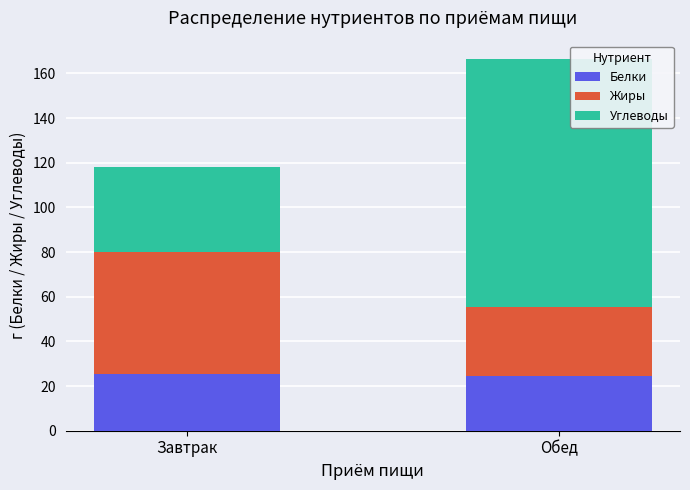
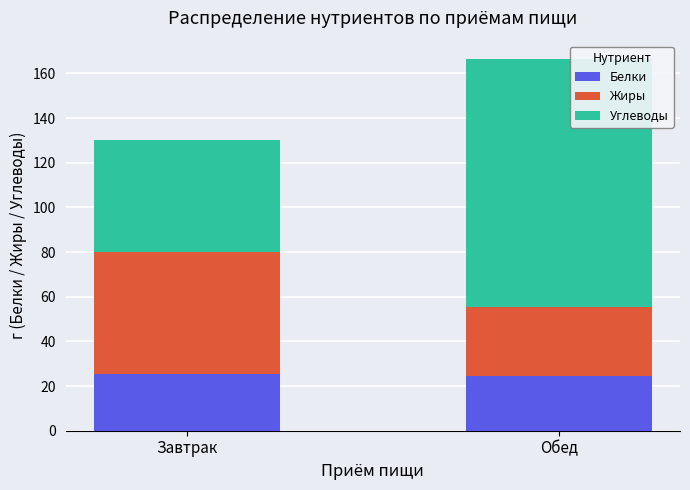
  {
    "Белки": {
      "Завтрак": 25,
      "Обед": 25
    },
    "Жиры": {
      "Завтрак": 55,
      "Обед": 31
    },
    "Углеводы": {
-     "Завтрак": 38,
+     "Завтрак": 50,
      "Обед": 111
    }
  }
